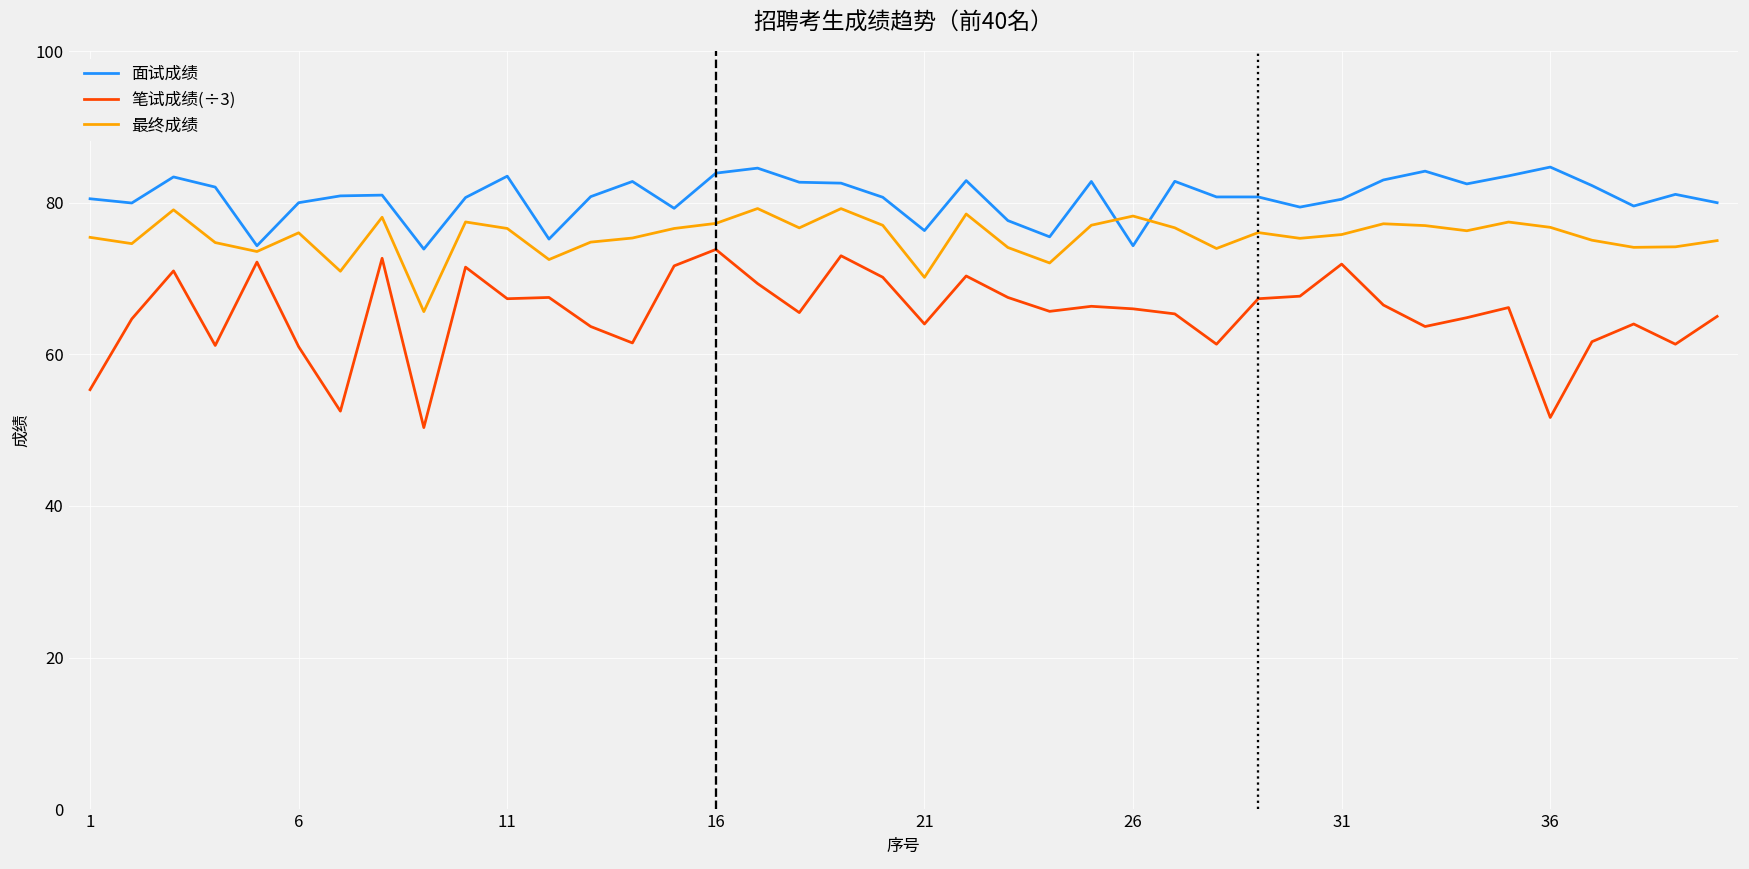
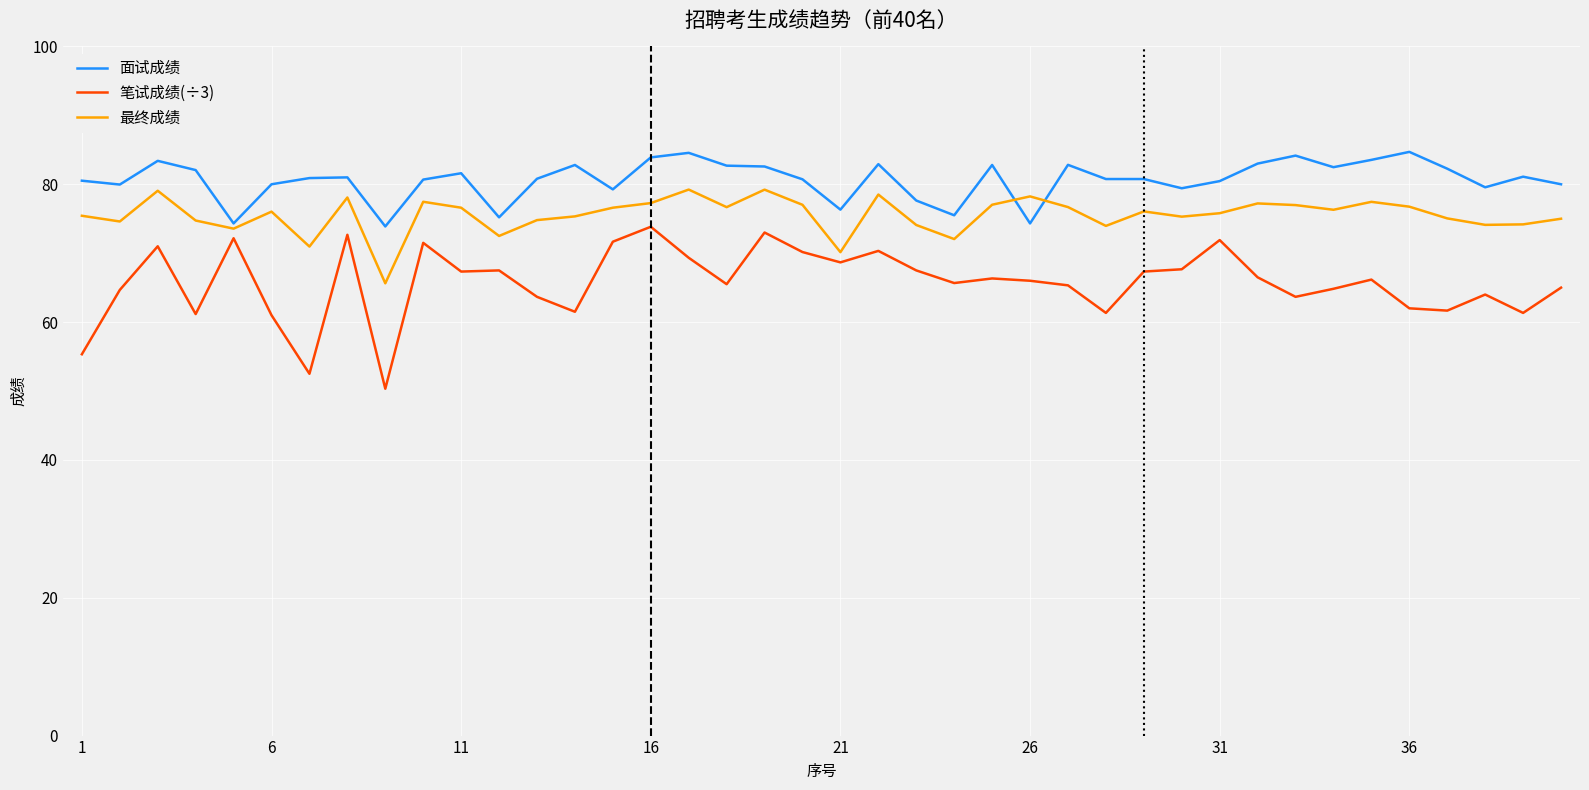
  {
    "面试成绩": {
      "1": 81,
      "6": 80,
-     "11": 84,
+     "11": 82,
      "16": 84,
      "21": 76,
      "26": 74,
      "31": 80,
      "36": 85
    },
    "笔试成绩(÷3)": {
      "1": 55,
      "6": 61,
      "11": 67,
      "16": 74,
-     "21": 64,
+     "21": 69,
      "26": 66,
      "31": 72,
-     "36": 52
+     "36": 62
    },
    "最终成绩": {
      "1": 75,
      "6": 76,
      "11": 77,
      "16": 77,
      "21": 70,
      "26": 78,
      "31": 76,
      "36": 77
    }
  }
